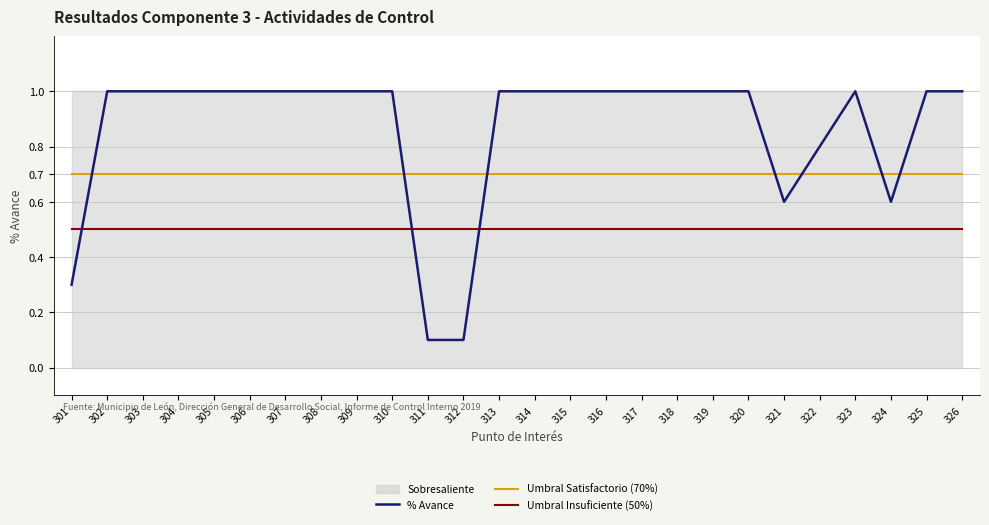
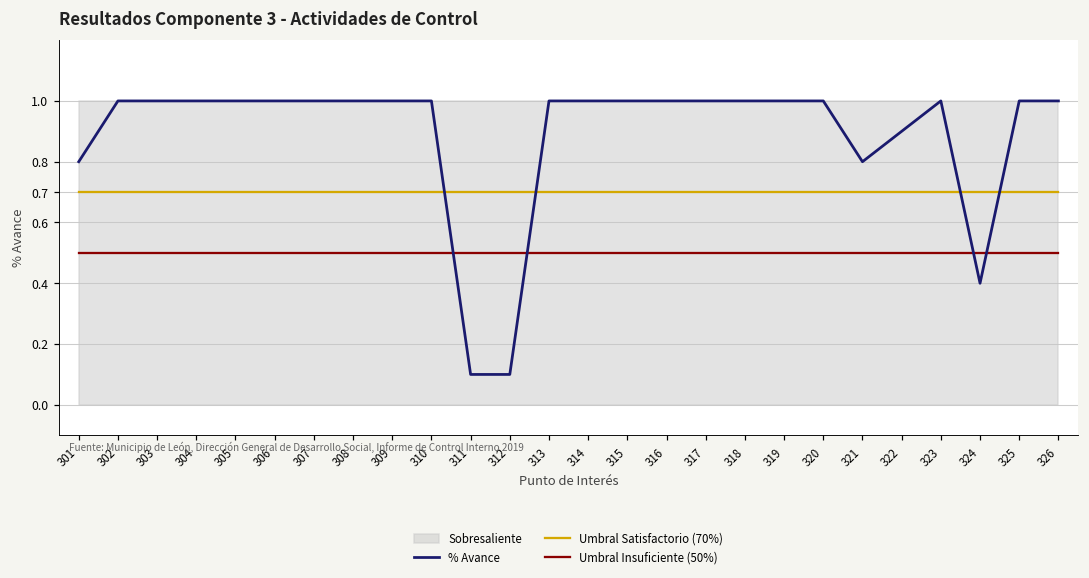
  {
    "% Avance": {
-     "301": 0.3,
+     "301": 0.8,
      "311": 0.1,
      "312": 0.1,
-     "321": 0.6,
-     "322": 0.8,
-     "324": 0.6
+     "321": 0.8,
+     "322": 0.9,
+     "324": 0.4
    },
    "Sobresaliente": {
      "301": 1.0,
      "311": 1.0,
      "312": 1.0,
      "321": 1.0,
      "322": 1.0,
      "324": 1.0
    },
    "Umbral Satisfactorio (70%)": {
      "301": 0.7,
      "302": 0.7,
      "303": 0.7,
      "304": 0.7,
      "305": 0.7,
      "306": 0.7,
      "307": 0.7,
      "308": 0.7,
      "309": 0.7,
      "310": 0.7,
      "311": 0.7,
      "312": 0.7,
      "313": 0.7,
      "314": 0.7,
      "315": 0.7,
      "316": 0.7,
      "317": 0.7,
      "318": 0.7,
      "319": 0.7,
      "320": 0.7,
      "321": 0.7,
      "322": 0.7,
      "323": 0.7,
      "324": 0.7,
      "325": 0.7,
      "326": 0.7
    },
    "Umbral Insuficiente (50%)": {
      "301": 0.5,
      "302": 0.5,
      "303": 0.5,
      "304": 0.5,
      "305": 0.5,
      "306": 0.5,
      "307": 0.5,
      "308": 0.5,
      "309": 0.5,
      "310": 0.5,
      "311": 0.5,
      "312": 0.5,
      "313": 0.5,
      "314": 0.5,
      "315": 0.5,
      "316": 0.5,
      "317": 0.5,
      "318": 0.5,
      "319": 0.5,
      "320": 0.5,
      "321": 0.5,
      "322": 0.5,
      "323": 0.5,
      "324": 0.5,
      "325": 0.5,
      "326": 0.5
    }
  }
